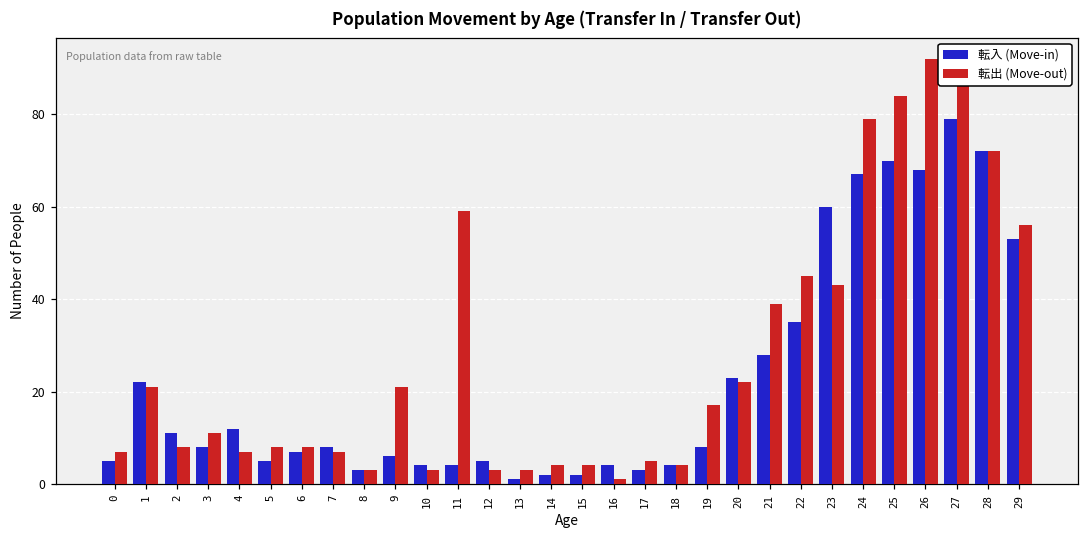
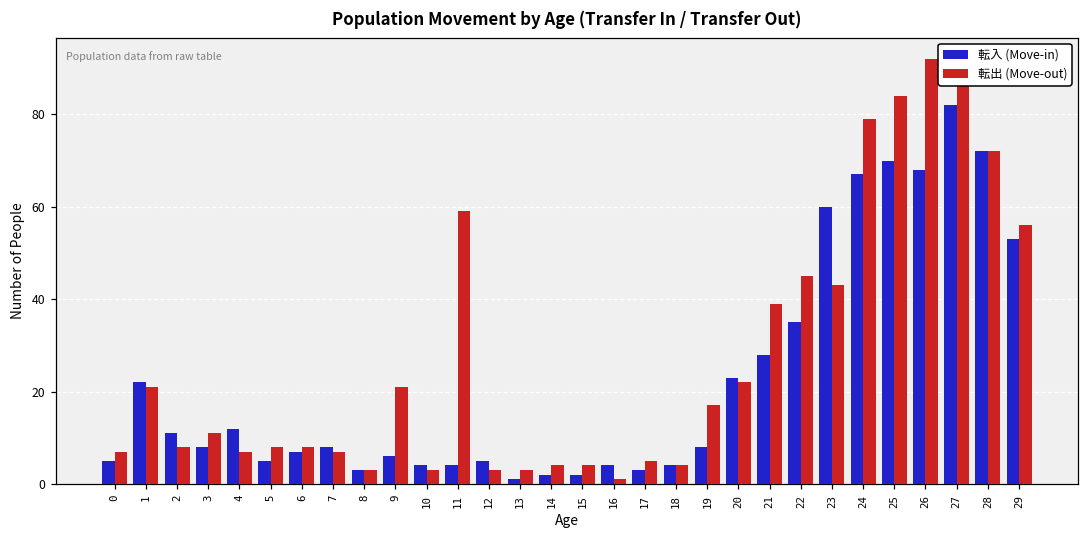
  {
    "転入 (Move-in)": {
      "0": 5,
      "1": 22,
      "2": 11,
      "3": 8,
      "4": 12,
      "5": 5,
      "6": 7,
      "7": 8,
      "8": 3,
      "9": 6,
      "10": 4,
      "11": 4,
      "12": 5,
      "13": 1,
      "14": 2,
      "15": 2,
      "16": 4,
      "17": 3,
      "18": 4,
      "19": 8,
      "20": 23,
      "21": 28,
      "22": 35,
      "23": 60,
      "24": 67,
      "25": 70,
      "26": 68,
-     "27": 79,
+     "27": 82,
      "28": 72,
      "29": 53
    },
    "転出 (Move-out)": {
      "0": 7,
      "1": 21,
      "2": 8,
      "3": 11,
      "4": 7,
      "5": 8,
      "6": 8,
      "7": 7,
      "8": 3,
      "9": 21,
      "10": 3,
      "11": 59,
      "12": 3,
      "13": 3,
      "14": 4,
      "15": 4,
      "16": 1,
      "17": 5,
      "18": 4,
      "19": 17,
      "20": 22,
      "21": 39,
      "22": 45,
      "23": 43,
      "24": 79,
      "25": 84,
      "26": 92,
      "28": 72,
      "29": 56
    }
  }
